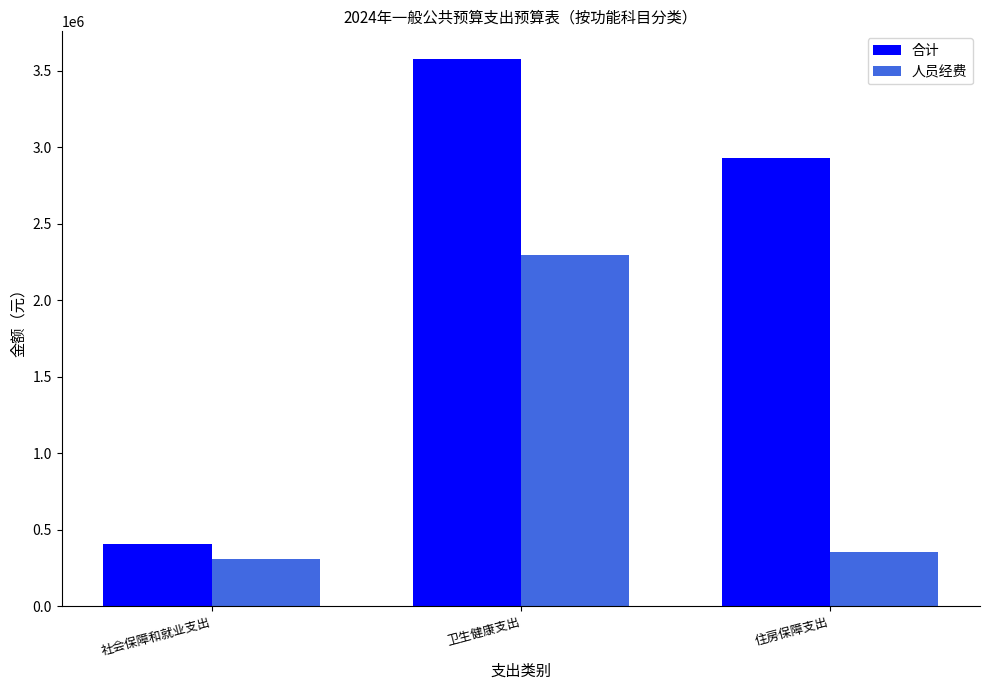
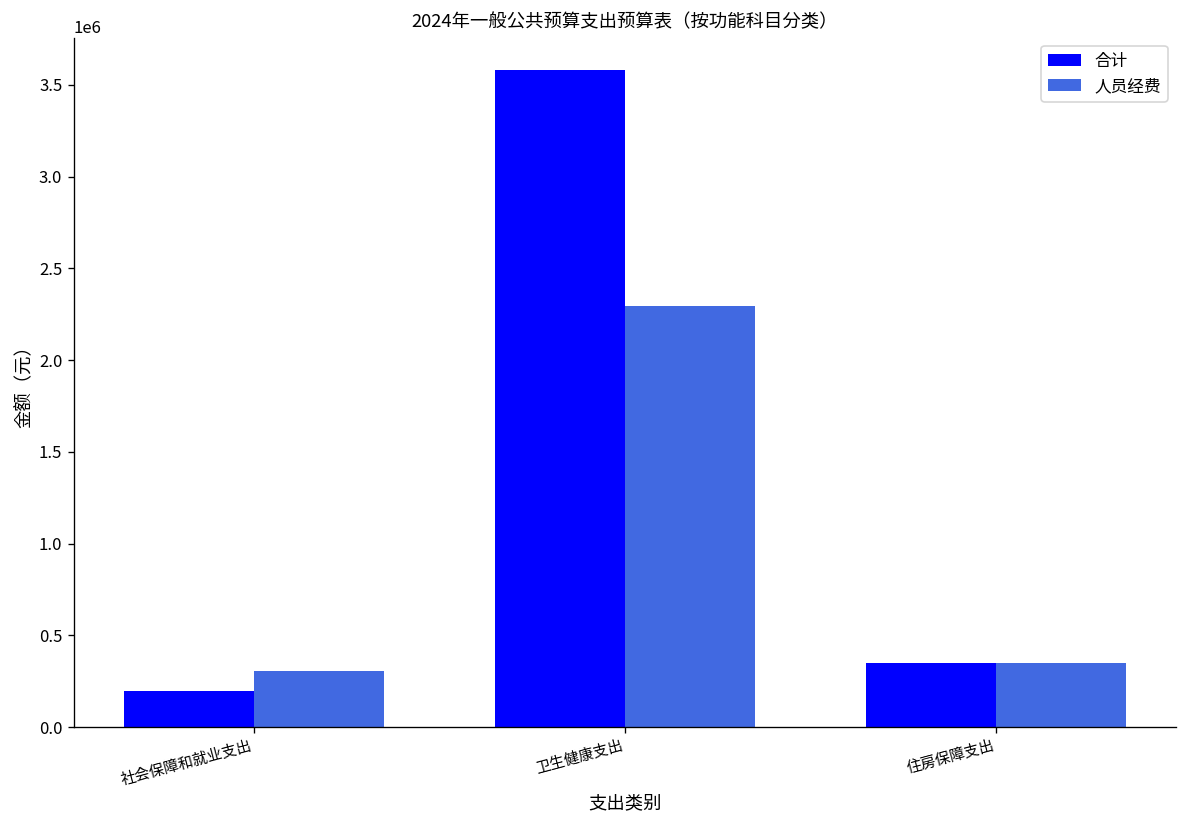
  {
    "合计": {
-     "社会保障和就业支出": 400000,
+     "社会保障和就业支出": 200000,
      "卫生健康支出": 3580000,
-     "住房保障支出": 2930000
+     "住房保障支出": 350000
    },
    "人员经费": {
      "社会保障和就业支出": 310000,
      "卫生健康支出": 2300000,
      "住房保障支出": 350000
    }
  }
